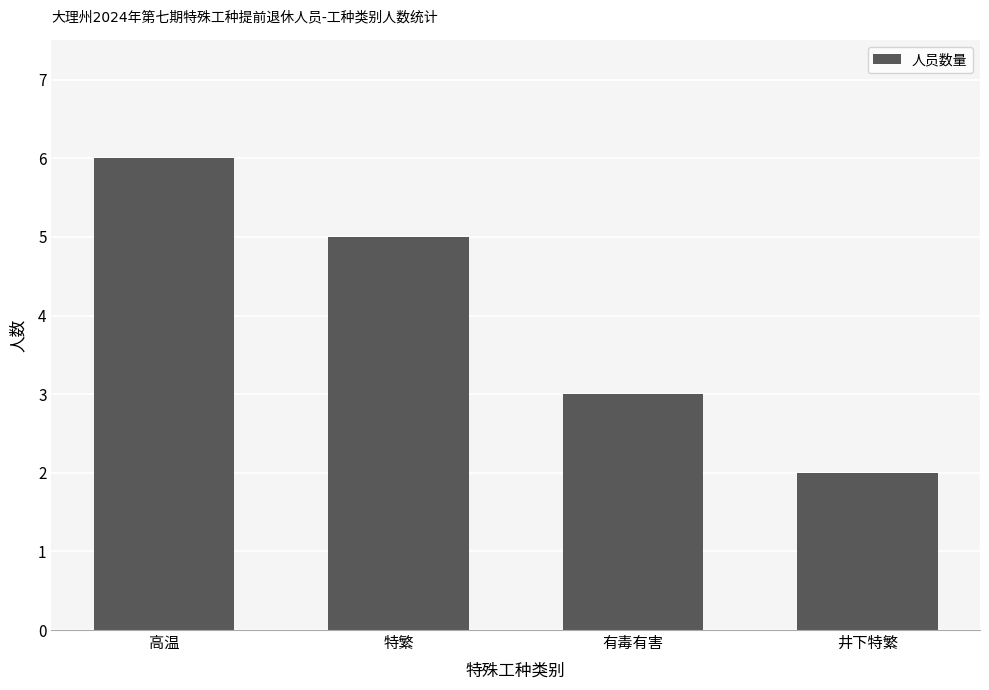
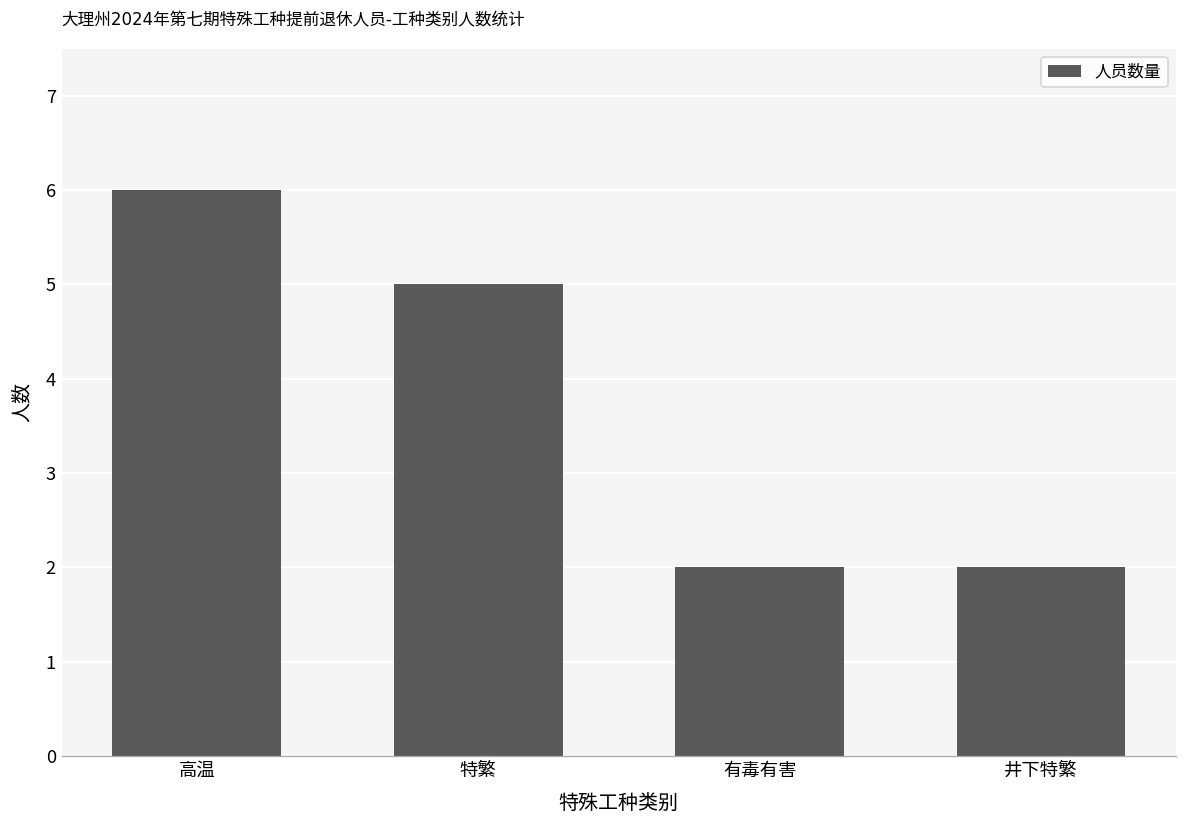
  {
    "高温": 6,
    "特繁": 5,
-   "有毒有害": 3,
+   "有毒有害": 2,
    "井下特繁": 2
  }
